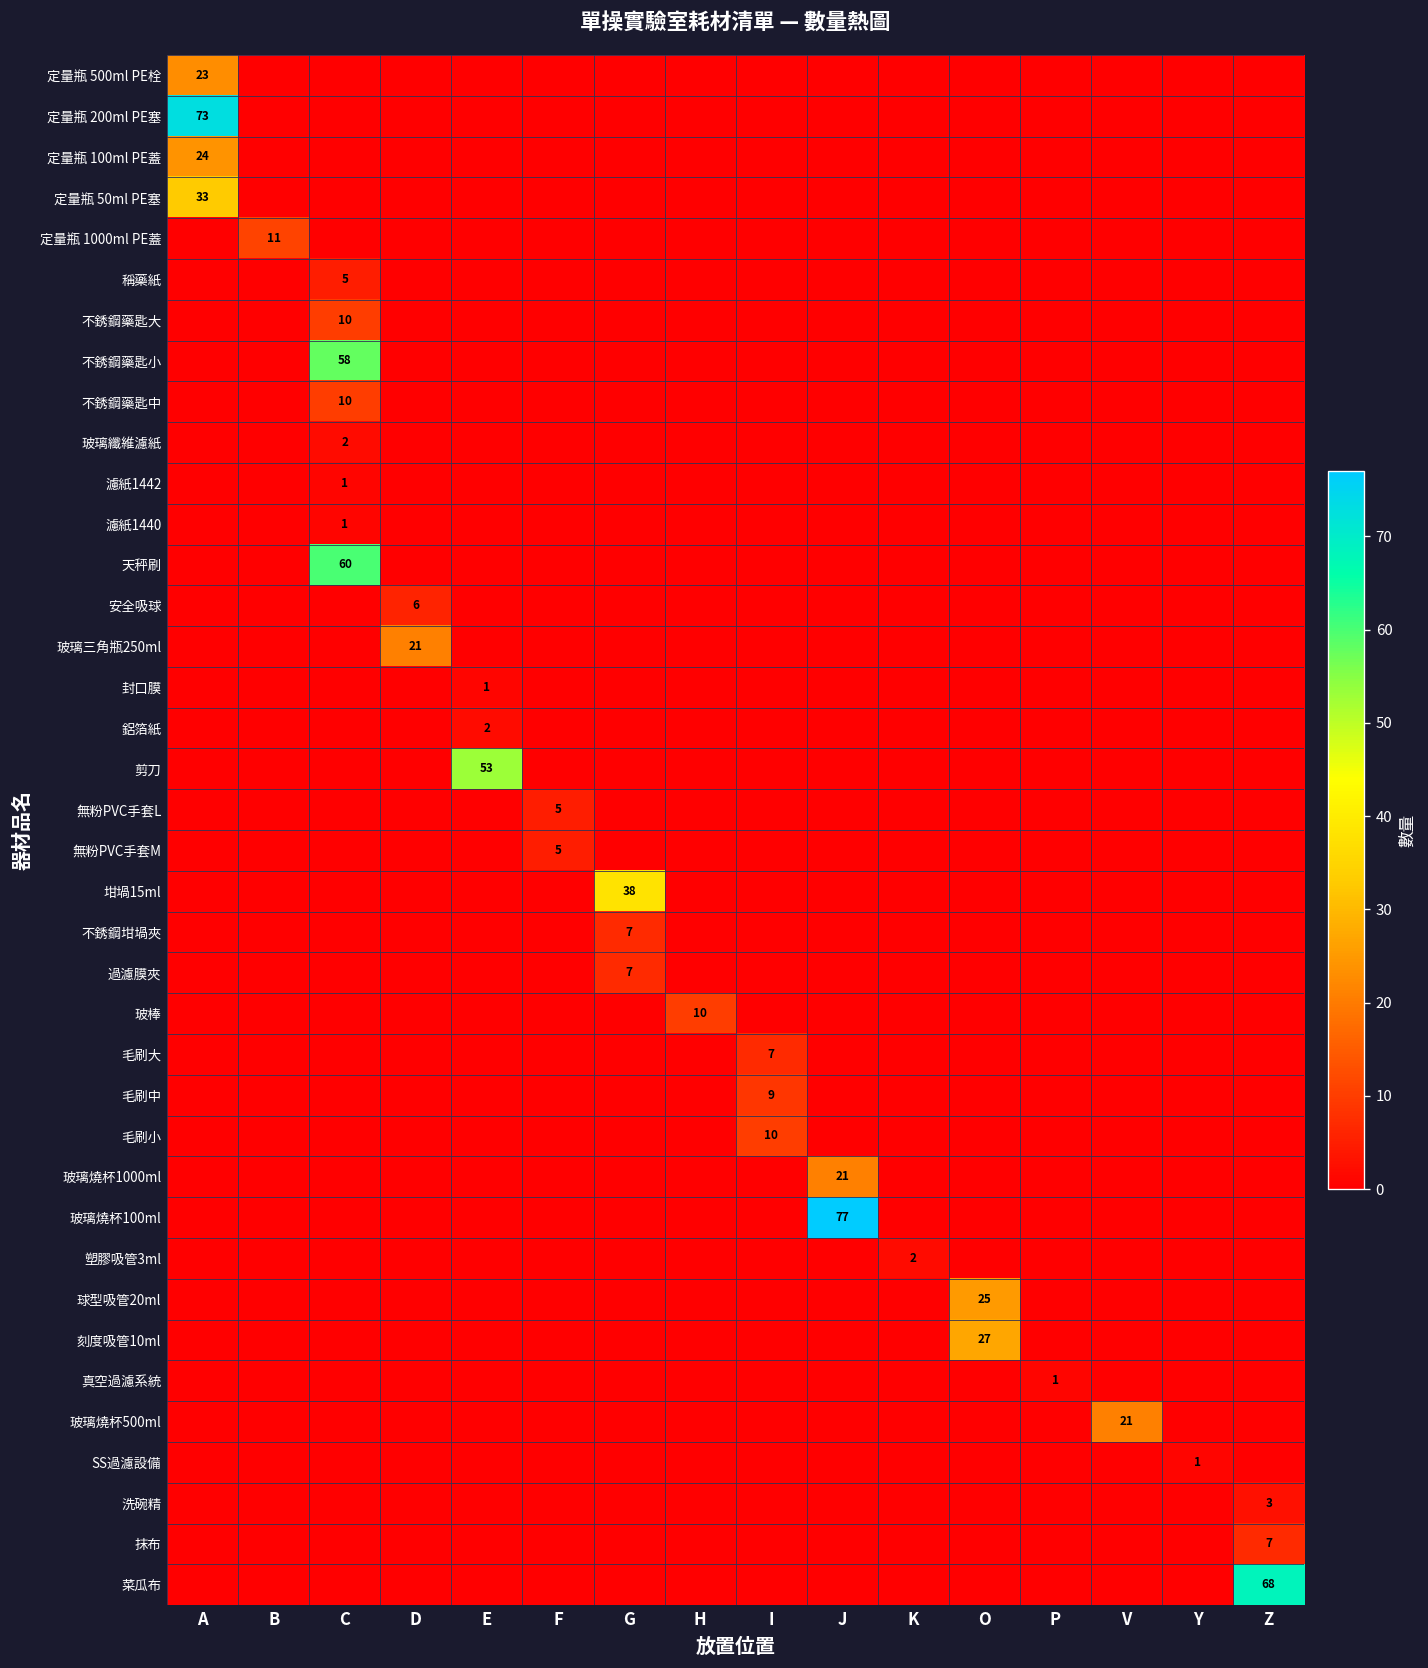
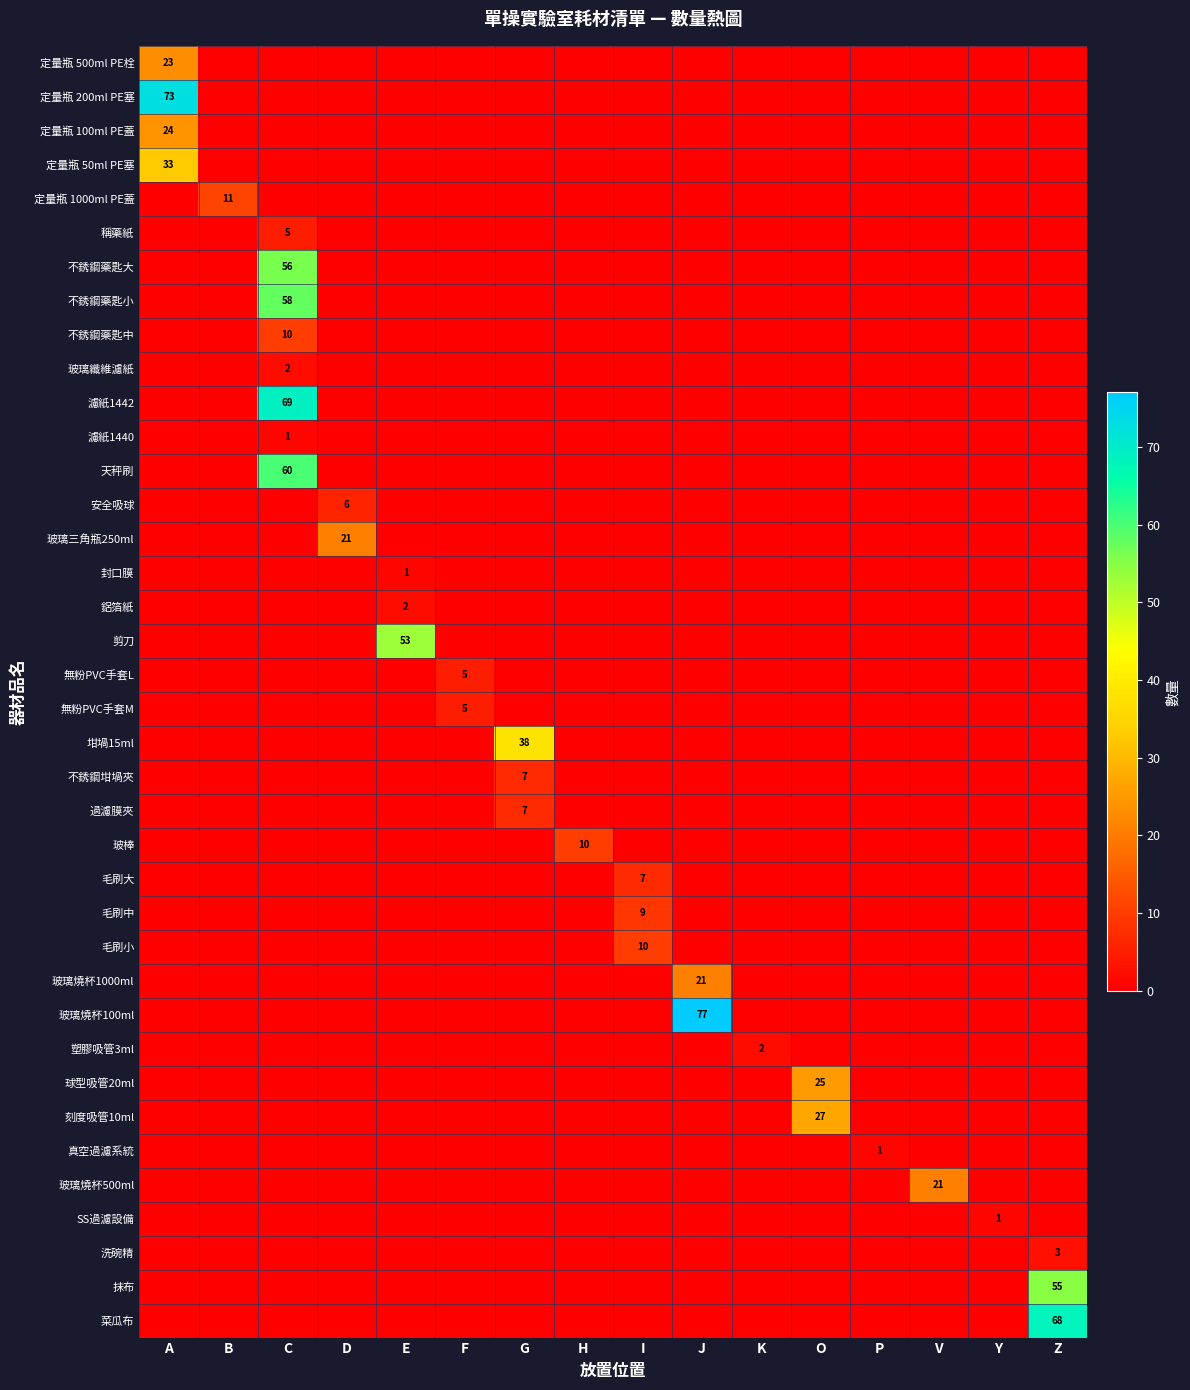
  {
    "定量瓶 500ml PE栓": {
      "A": 23
    },
    "定量瓶 200ml PE塞": {
      "A": 73
    },
    "定量瓶 100ml PE蓋": {
      "A": 24
    },
    "定量瓶 50ml PE塞": {
      "A": 33
    },
    "定量瓶 1000ml PE蓋": {
      "B": 11
    },
    "稱藥紙": {
      "C": 5
    },
    "不銹鋼藥匙大": {
-     "C": 10
+     "C": 56
    },
    "不銹鋼藥匙小": {
      "C": 58
    },
    "不銹鋼藥匙中": {
      "C": 10
    },
    "玻璃纖維濾紙": {
      "C": 2
    },
    "濾紙1442": {
-     "C": 1
+     "C": 69
    },
    "濾紙1440": {
      "C": 1
    },
    "天秤刷": {
      "C": 60
    },
    "安全吸球": {
      "D": 6
    },
    "玻璃三角瓶250ml": {
      "D": 21
    },
    "封口膜": {
      "E": 1
    },
    "鋁箔紙": {
      "E": 2
    },
    "剪刀": {
      "E": 53
    },
    "無粉PVC手套L": {
      "F": 5
    },
    "無粉PVC手套M": {
      "F": 5
    },
    "坩堝15ml": {
      "G": 38
    },
    "不銹鋼坩堝夾": {
      "G": 7
    },
    "過濾膜夾": {
      "G": 7
    },
    "玻棒": {
      "H": 10
    },
    "毛刷大": {
      "I": 7
    },
    "毛刷中": {
      "I": 9
    },
    "毛刷小": {
      "I": 10
    },
    "玻璃燒杯1000ml": {
      "J": 21
    },
    "玻璃燒杯100ml": {
      "J": 77
    },
    "塑膠吸管3ml": {
      "K": 2
    },
    "球型吸管20ml": {
      "O": 25
    },
    "刻度吸管10ml": {
      "O": 27
    },
    "真空過濾系統": {
      "P": 1
    },
    "玻璃燒杯500ml": {
      "V": 21
    },
    "SS過濾設備": {
      "Y": 1
    },
    "洗碗精": {
      "Z": 3
    },
    "抹布": {
-     "Z": 7
+     "Z": 55
    },
    "菜瓜布": {
      "Z": 68
    }
  }
